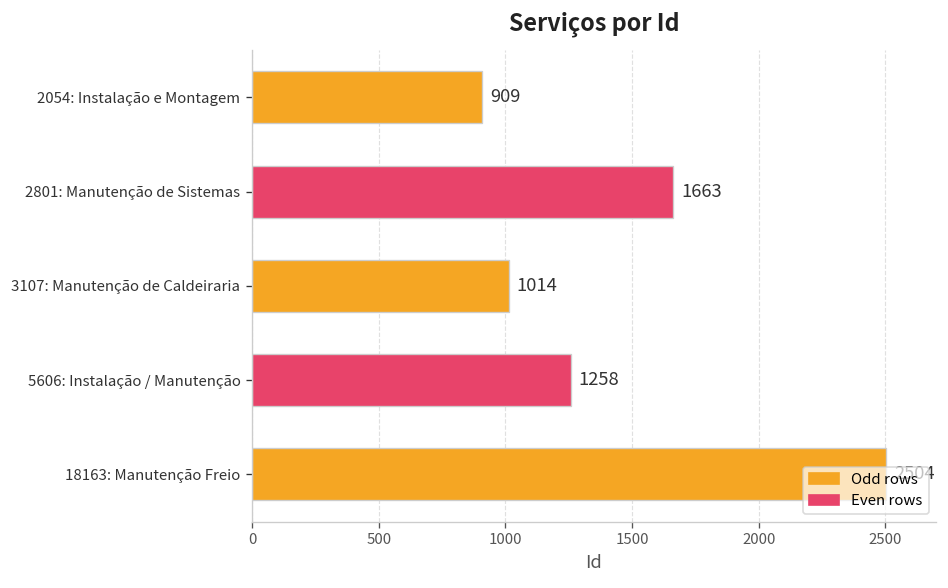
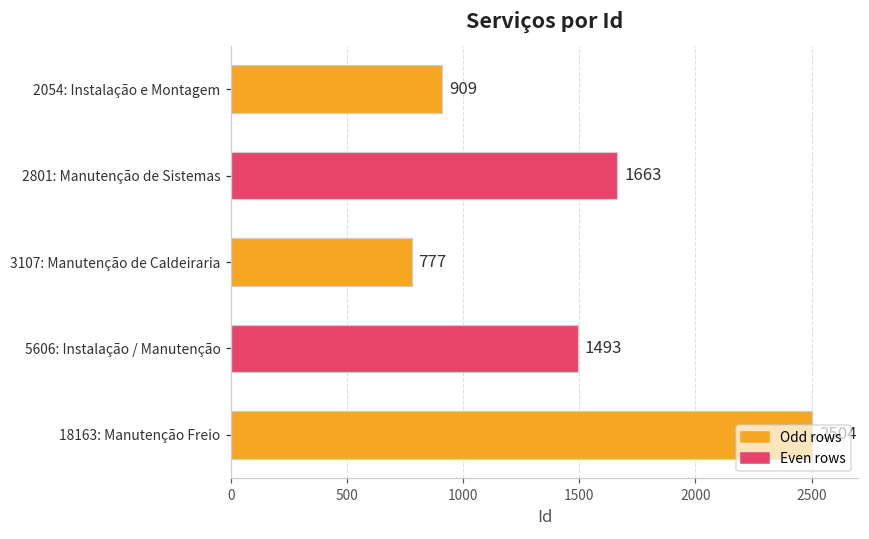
  {
    "2054: Instalação e Montagem": 909,
    "2801: Manutenção de Sistemas": 1663,
-   "3107: Manutenção de Caldeiraria": 1014,
-   "5606: Instalação / Manutenção": 1258
+   "3107: Manutenção de Caldeiraria": 777,
+   "5606: Instalação / Manutenção": 1493
  }
